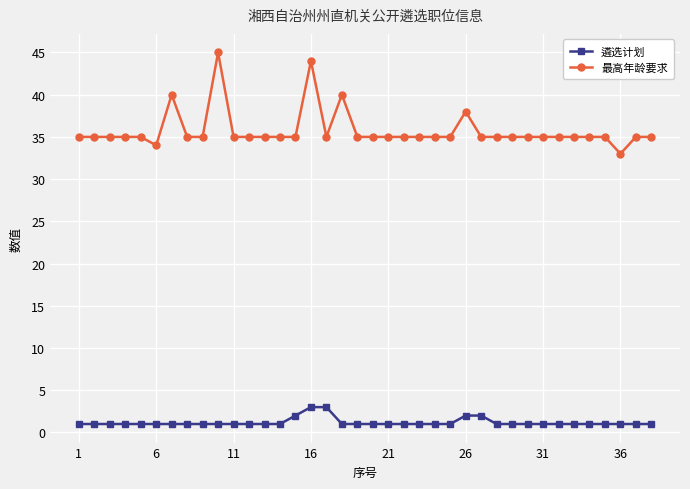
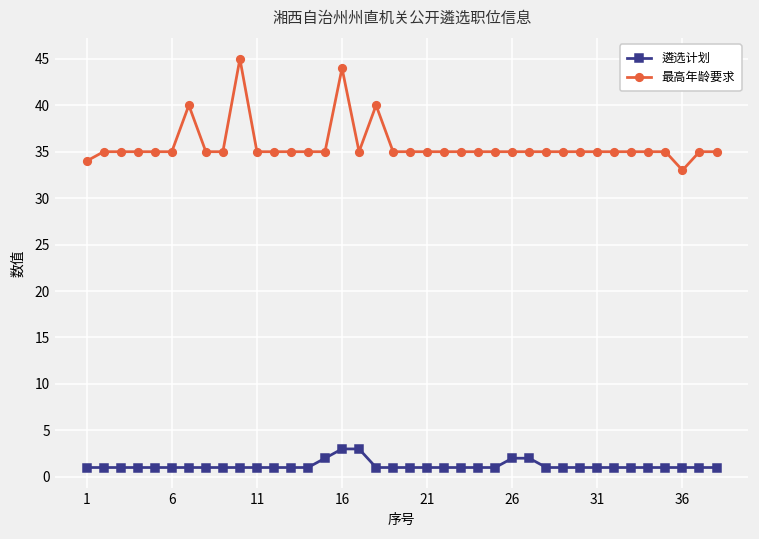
  {
    "遴选计划": {
      "1": 1,
      "6": 1,
      "11": 1,
      "16": 3,
      "21": 1,
      "26": 2,
      "31": 1,
      "36": 1
    },
    "最高年龄要求": {
-     "1": 35,
-     "6": 34,
+     "1": 34,
+     "6": 35,
      "11": 35,
      "16": 44,
      "21": 35,
-     "26": 38,
+     "26": 35,
      "31": 35,
      "36": 33
    }
  }
